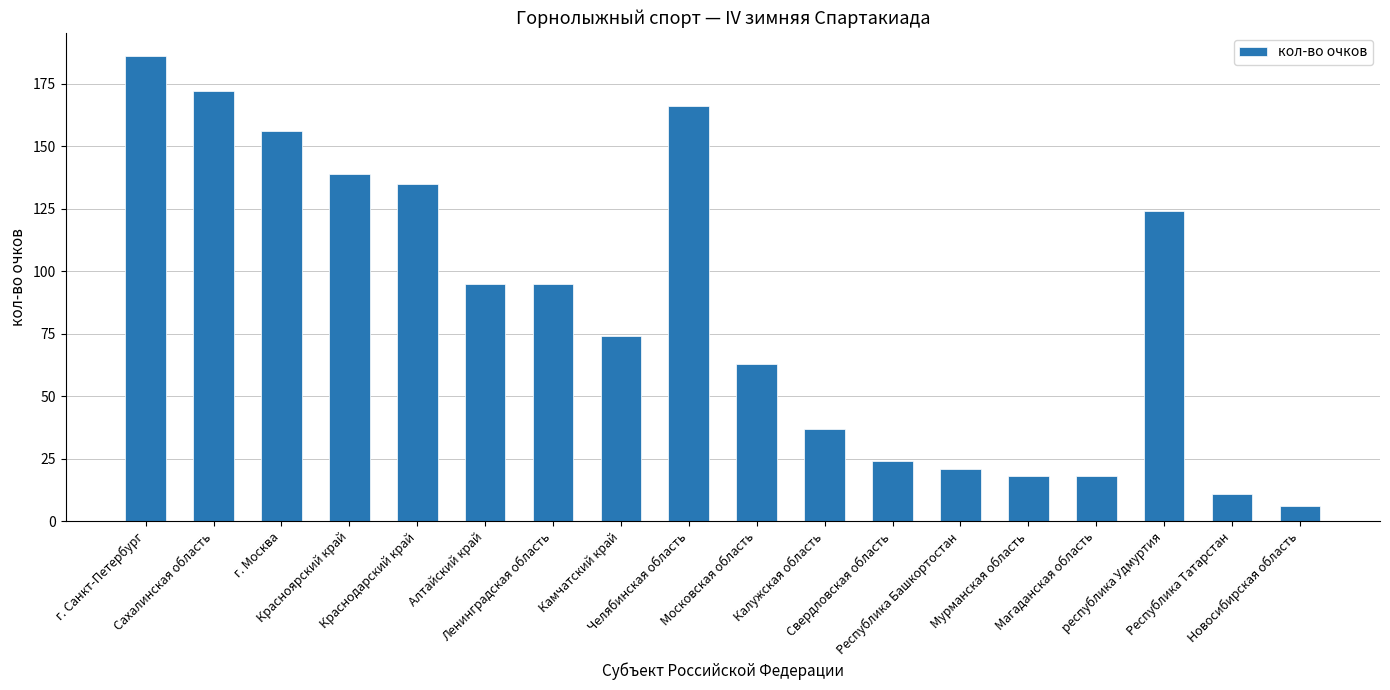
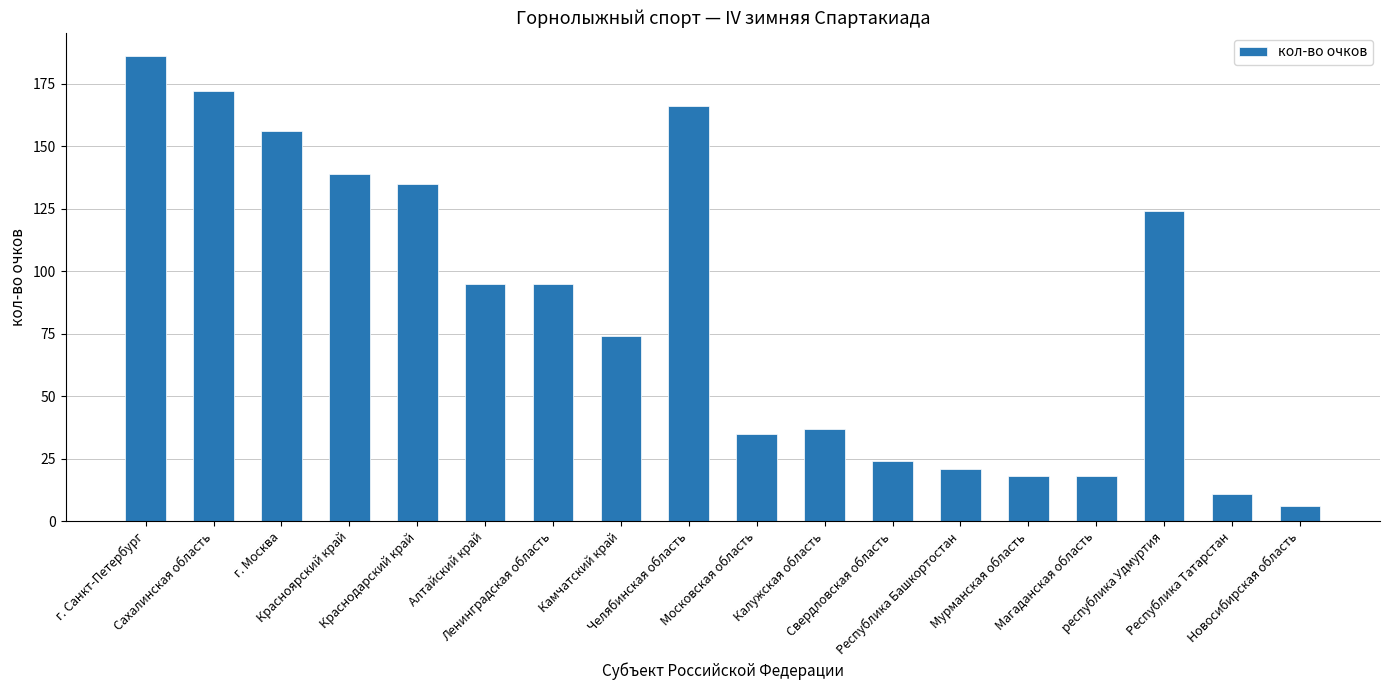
  {
    "г. Санкт-Петербург": 186,
    "Сахалинская область": 172,
    "г. Москва": 156,
    "Красноярский край": 139,
    "Краснодарский край": 135,
    "Алтайский край": 95,
    "Ленинградская область": 95,
    "Камчатский край": 74,
    "Челябинская область": 166,
-   "Московская область": 63,
+   "Московская область": 35,
    "Калужская область": 37,
    "Свердловская область": 24,
    "Республика Башкортостан": 21,
    "Мурманская область": 18,
    "Магаданская область": 18,
    "республика Удмуртия": 124,
    "Республика Татарстан": 11,
    "Новосибирская область": 6
  }
